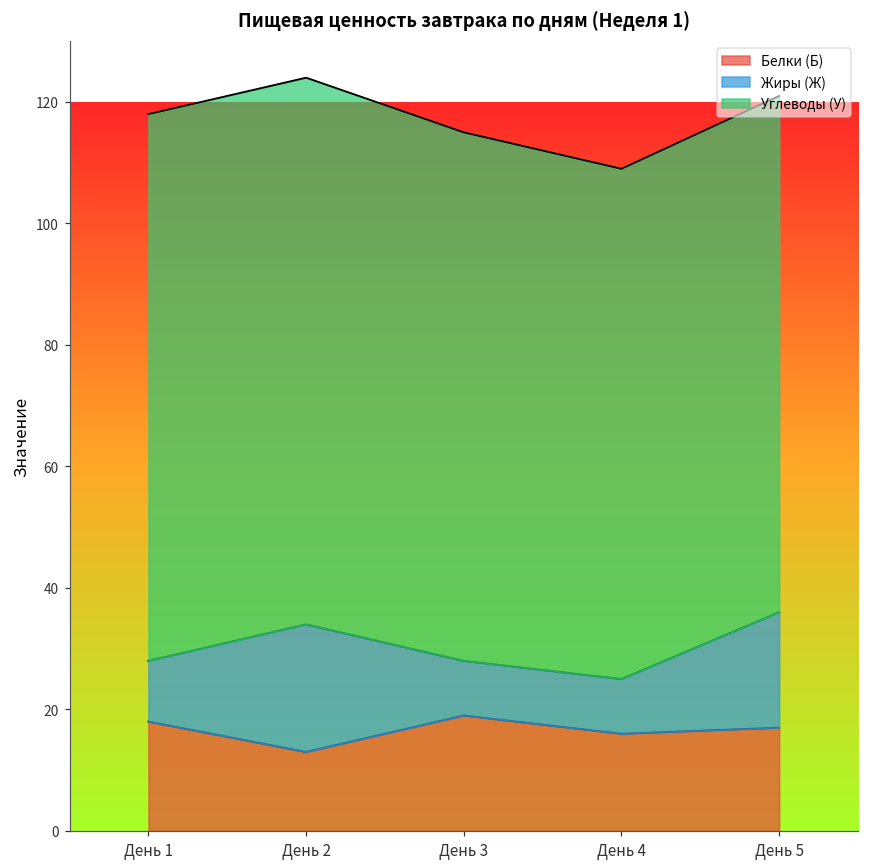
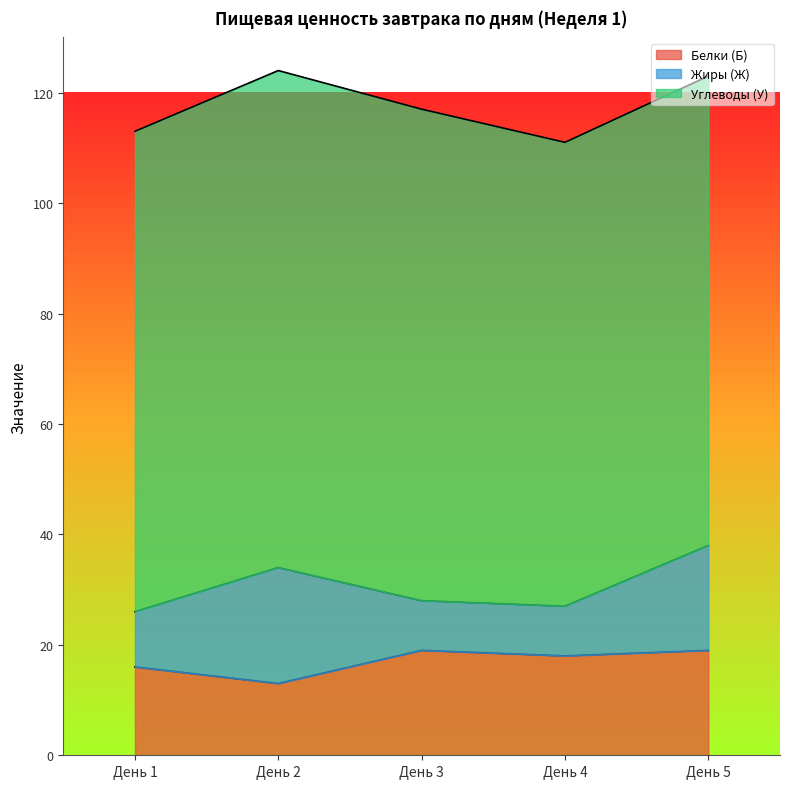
  {
    "Белки (Б)": {
-     "День 1": 18,
+     "День 1": 16,
      "День 2": 13,
      "День 3": 19,
-     "День 4": 16,
-     "День 5": 17
+     "День 4": 18,
+     "День 5": 19
    },
    "Жиры (Ж)": {
      "День 1": 10,
      "День 2": 21,
      "День 3": 9,
      "День 4": 9,
      "День 5": 19
    },
    "Углеводы (У)": {
-     "День 1": 90,
+     "День 1": 87,
      "День 2": 90,
-     "День 3": 87,
+     "День 3": 89,
      "День 4": 84
    }
  }
